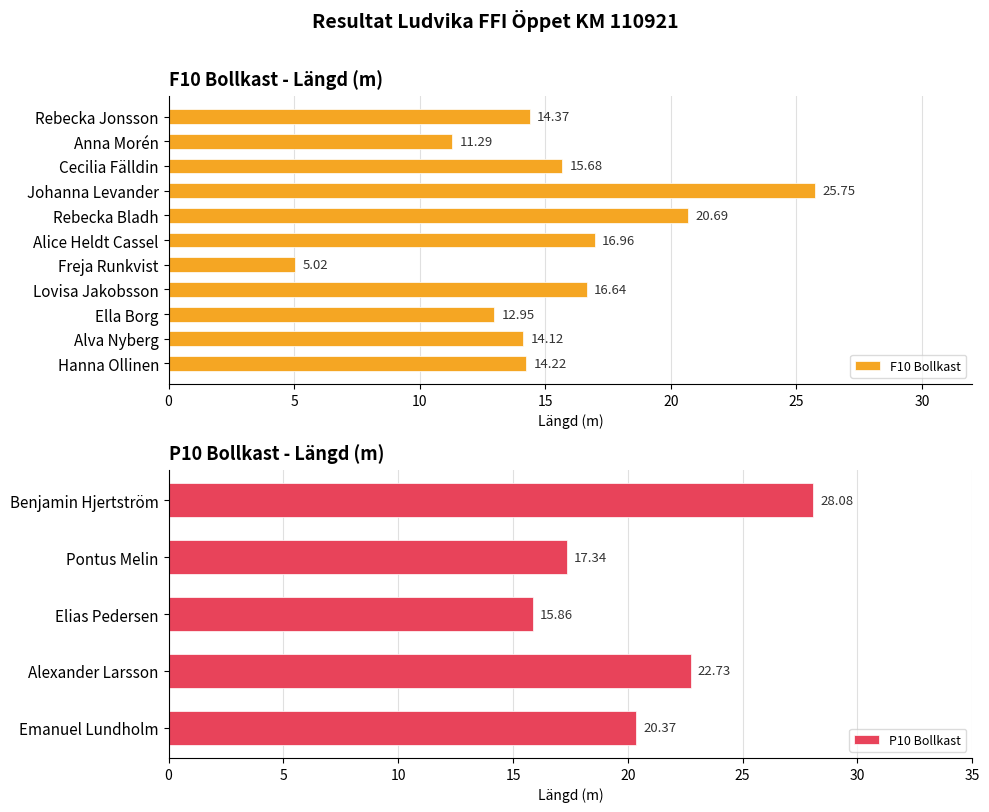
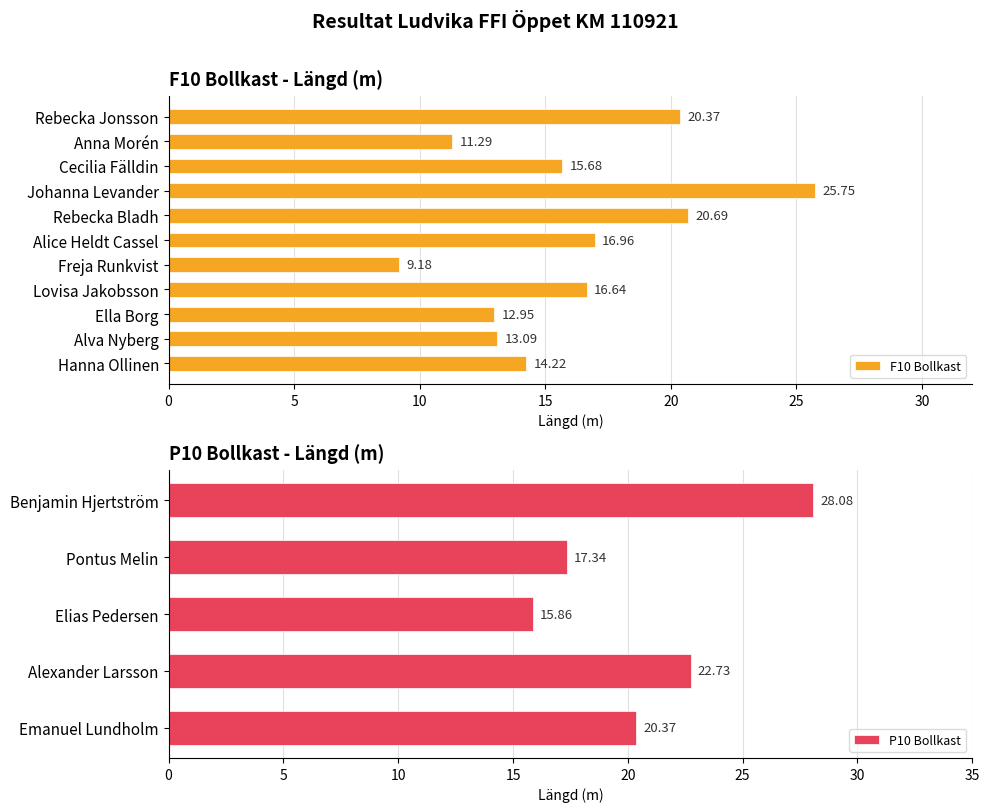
  {
    "F10 Bollkast - Längd (m)": {
-     "Rebecka Jonsson": 14.37,
+     "Rebecka Jonsson": 20.37,
      "Anna Morén": 11.29,
      "Cecilia Fälldin": 15.68,
      "Johanna Levander": 25.75,
      "Rebecka Bladh": 20.69,
      "Alice Heldt Cassel": 16.96,
-     "Freja Runkvist": 5.02,
+     "Freja Runkvist": 9.18,
      "Lovisa Jakobsson": 16.64,
      "Ella Borg": 12.95,
-     "Alva Nyberg": 14.12,
+     "Alva Nyberg": 13.09,
      "Hanna Ollinen": 14.22
    },
    "P10 Bollkast - Längd (m)": {
      "Benjamin Hjertström": 28.08,
      "Pontus Melin": 17.34,
      "Elias Pedersen": 15.86,
      "Alexander Larsson": 22.73,
      "Emanuel Lundholm": 20.37
    }
  }
